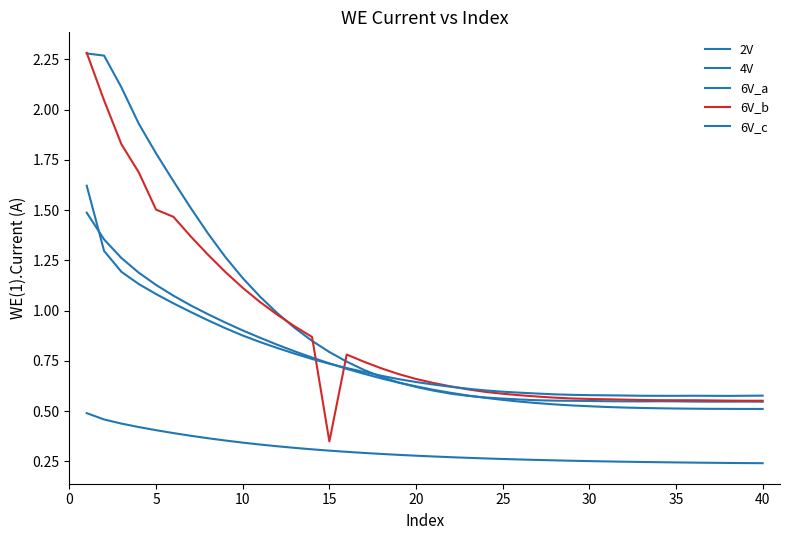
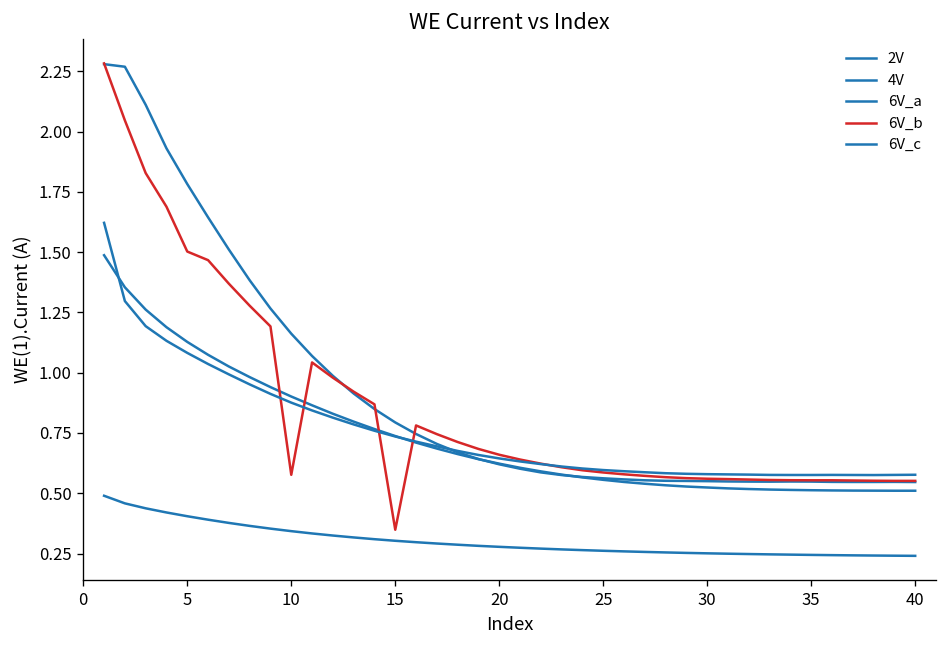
  {
    "6V_b": {
      "5": 1.50,
-     "10": 1.11,
+     "10": 0.58,
      "15": 0.35,
      "20": 0.66
    }
  }
